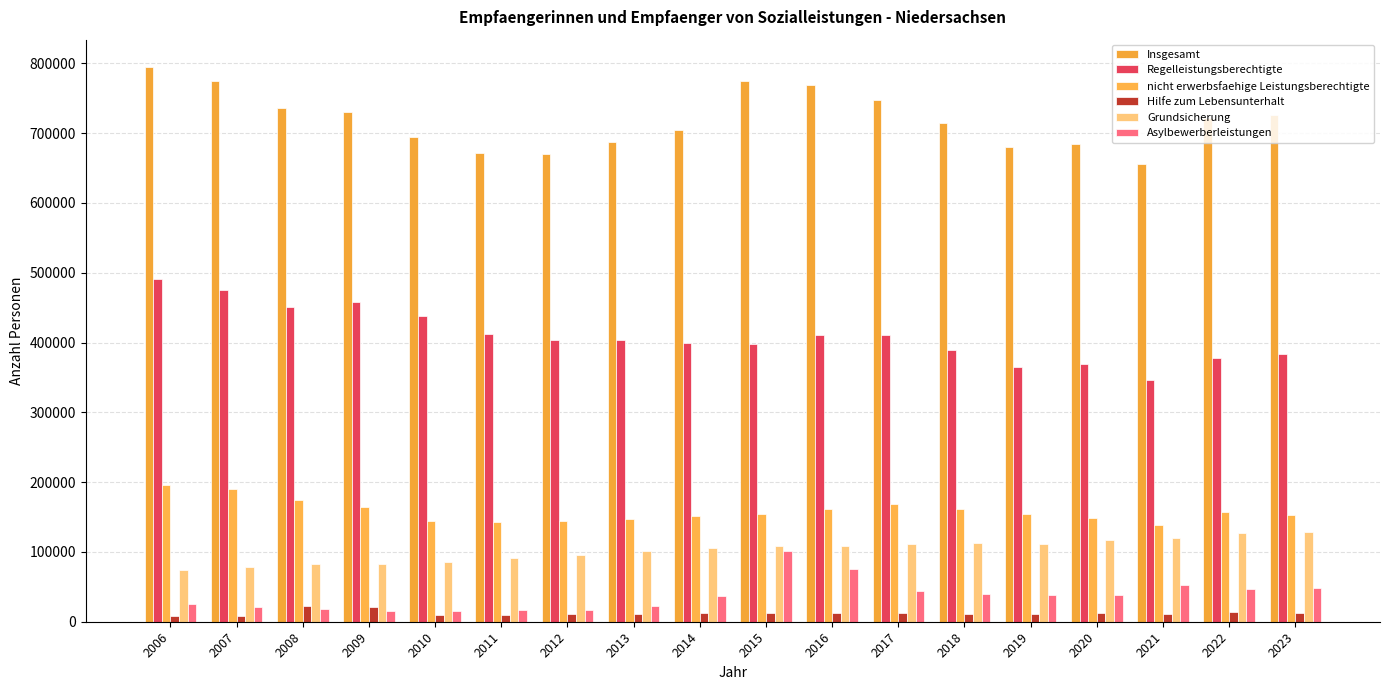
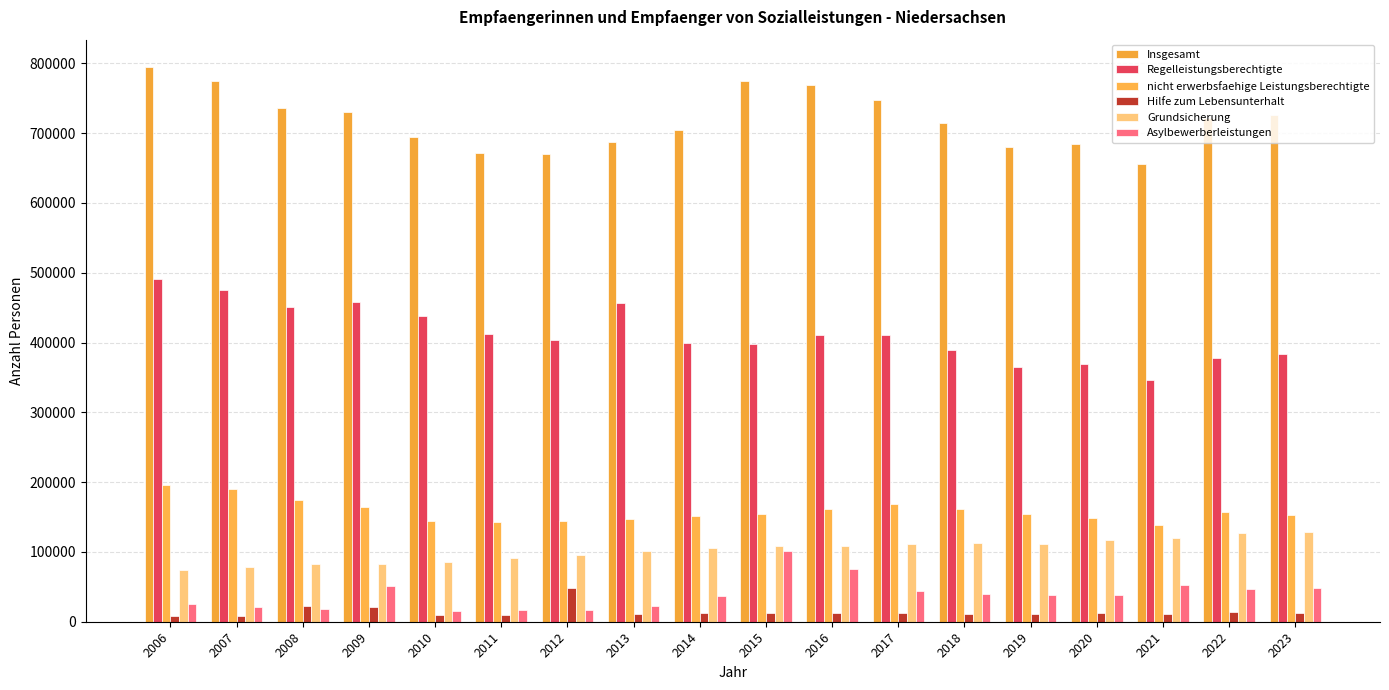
  {
    "Regelleistungsberechtigte": {
      "2006": 490000,
      "2007": 480000,
      "2008": 450000,
      "2009": 460000,
      "2010": 440000,
      "2011": 410000,
      "2012": 400000,
-     "2013": 400000,
+     "2013": 460000,
      "2014": 400000,
      "2015": 400000,
      "2016": 410000,
      "2017": 410000,
      "2018": 390000,
      "2019": 370000,
      "2020": 370000,
      "2021": 350000,
      "2022": 380000,
      "2023": 380000
    },
    "Hilfe zum Lebensunterhalt": {
      "2006": 10000,
      "2007": 10000,
      "2008": 20000,
      "2009": 20000,
      "2010": 10000,
      "2011": 10000,
-     "2012": 10000,
+     "2012": 50000,
      "2013": 10000,
      "2014": 10000,
      "2015": 10000,
      "2016": 10000,
      "2017": 10000,
      "2018": 10000,
      "2019": 10000,
      "2020": 10000,
      "2021": 10000,
      "2022": 10000,
      "2023": 10000
    },
    "Asylbewerberleistungen": {
      "2006": 30000,
      "2007": 20000,
      "2008": 20000,
-     "2009": 20000,
+     "2009": 50000,
      "2010": 20000,
      "2011": 20000,
      "2012": 20000,
      "2013": 20000,
      "2014": 40000,
      "2015": 100000,
      "2016": 80000,
      "2017": 40000,
      "2018": 40000,
      "2019": 40000,
      "2020": 40000,
      "2021": 50000,
      "2022": 50000,
      "2023": 50000
    }
  }
